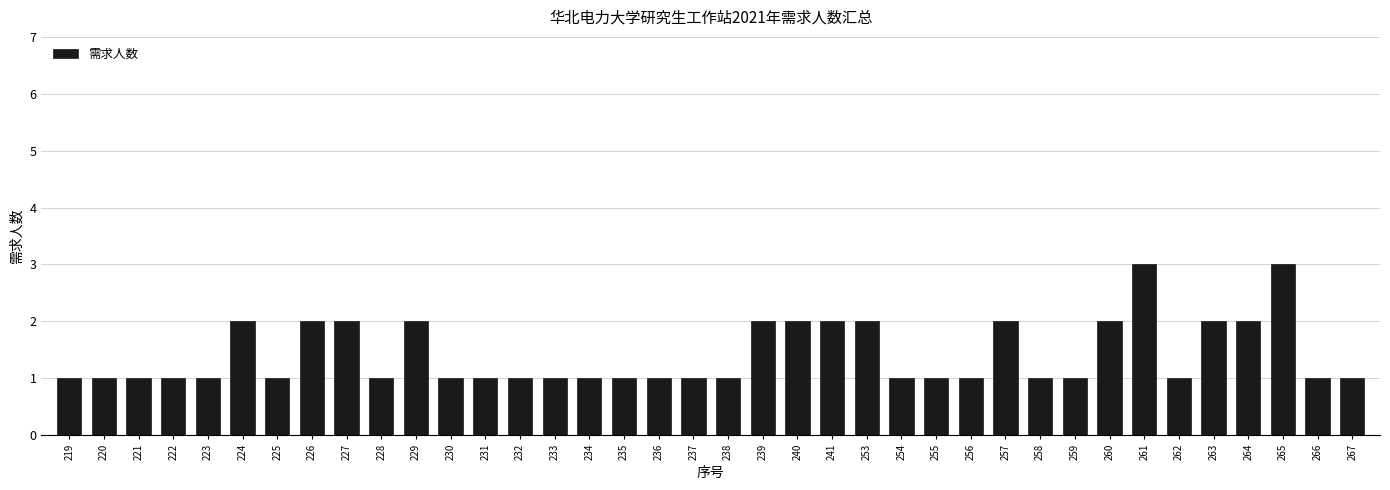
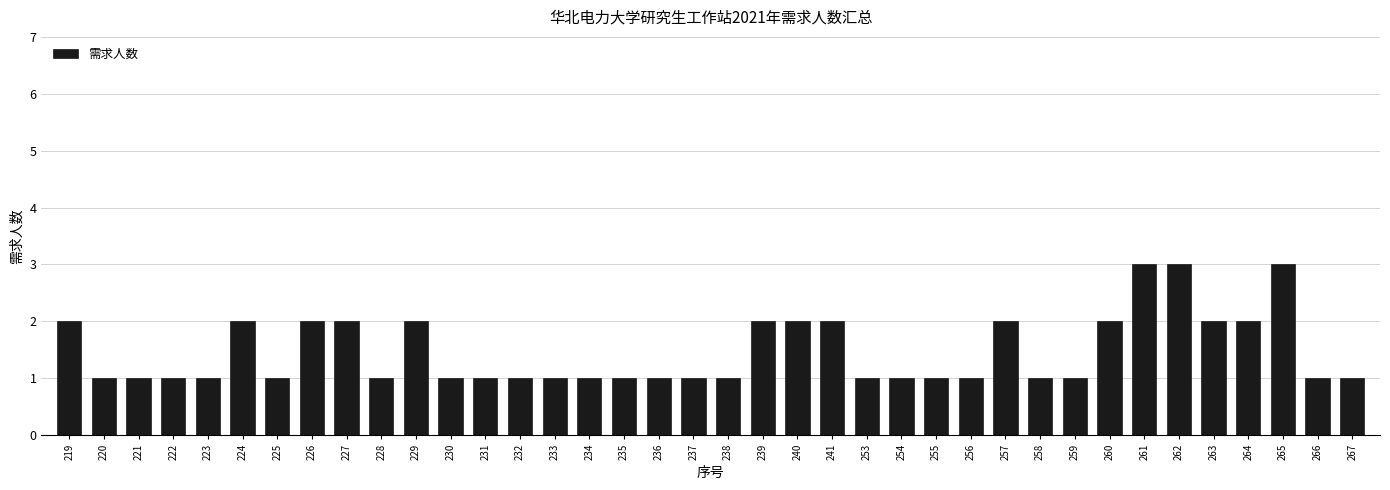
  {
-   "219": 1,
+   "219": 2,
    "220": 1,
    "221": 1,
    "222": 1,
    "223": 1,
    "224": 2,
    "225": 1,
    "226": 2,
    "227": 2,
    "228": 1,
    "229": 2,
    "230": 1,
    "231": 1,
    "232": 1,
    "233": 1,
    "234": 1,
    "235": 1,
    "236": 1,
    "237": 1,
    "238": 1,
    "239": 2,
    "240": 2,
    "241": 2,
-   "253": 2,
+   "253": 1,
    "254": 1,
    "255": 1,
    "256": 1,
    "257": 2,
    "258": 1,
    "259": 1,
    "260": 2,
    "261": 3,
-   "262": 1,
+   "262": 3,
    "263": 2,
    "264": 2,
    "265": 3,
    "266": 1,
    "267": 1
  }
